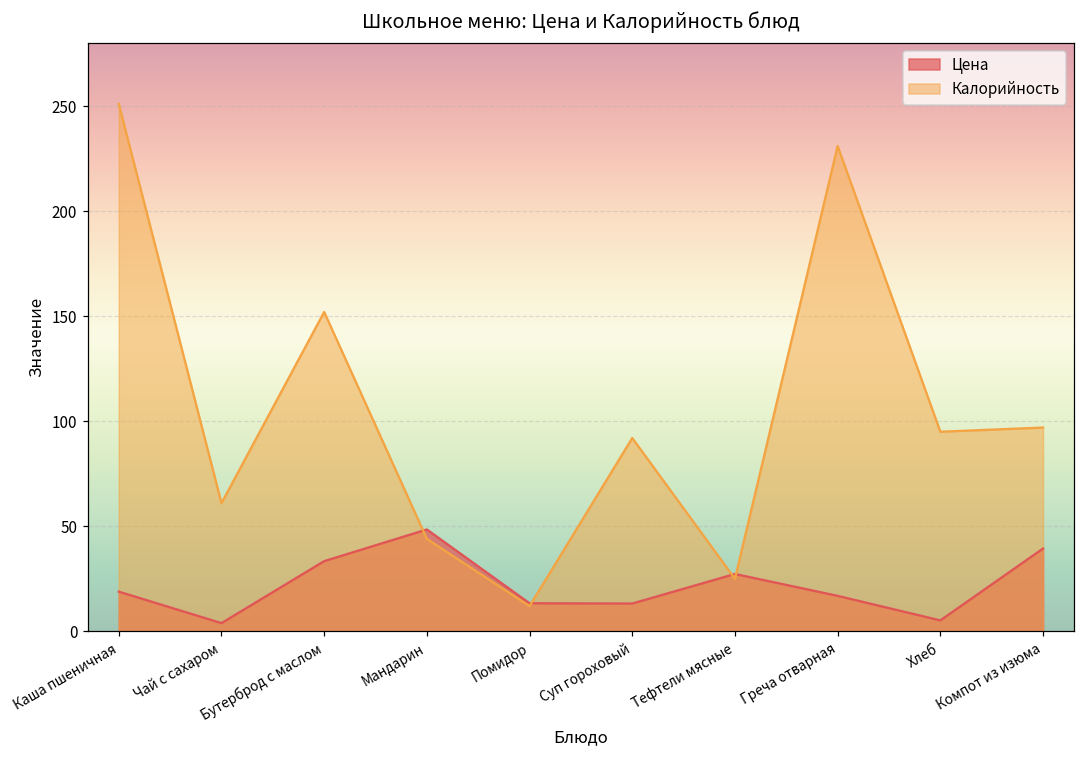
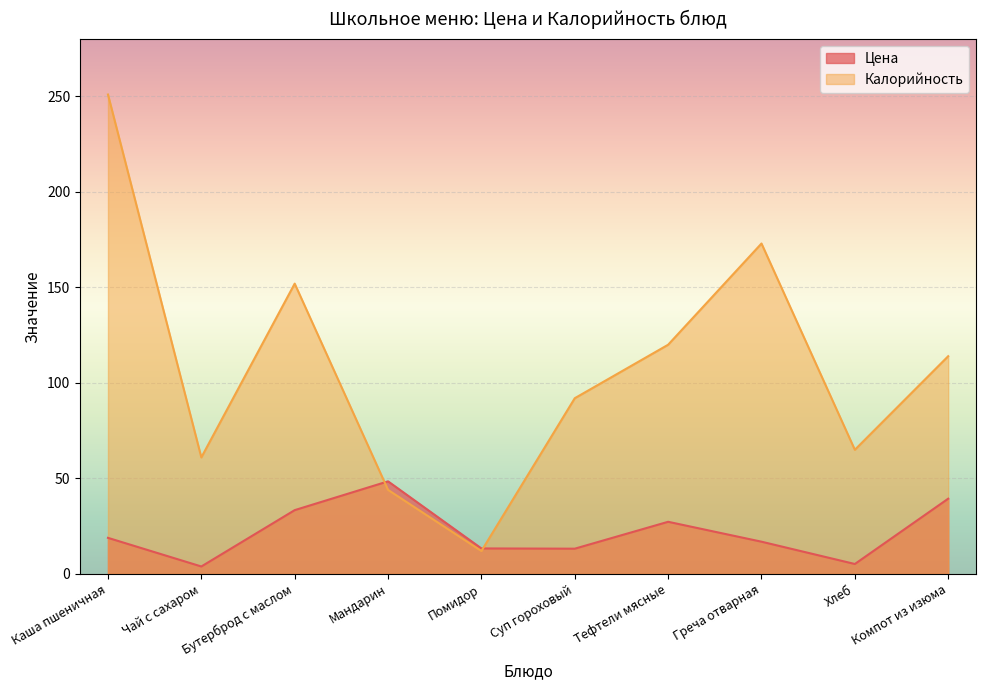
  {
    "Цена": {
      "Каша пшеничная": 19,
      "Чай с сахаром": 4,
      "Бутерброд с маслом": 33,
      "Мандарин": 48,
      "Помидор": 13,
      "Суп гороховый": 13,
      "Тефтели мясные": 27,
      "Греча отварная": 17,
      "Хлеб": 5,
      "Компот из изюма": 39
    },
    "Калорийность": {
      "Каша пшеничная": 251,
      "Чай с сахаром": 61,
      "Бутерброд с маслом": 152,
      "Мандарин": 44,
      "Помидор": 12,
      "Суп гороховый": 92,
-     "Тефтели мясные": 25,
-     "Греча отварная": 231,
-     "Хлеб": 95,
-     "Компот из изюма": 97
+     "Тефтели мясные": 120,
+     "Греча отварная": 173,
+     "Хлеб": 65,
+     "Компот из изюма": 114
    }
  }
